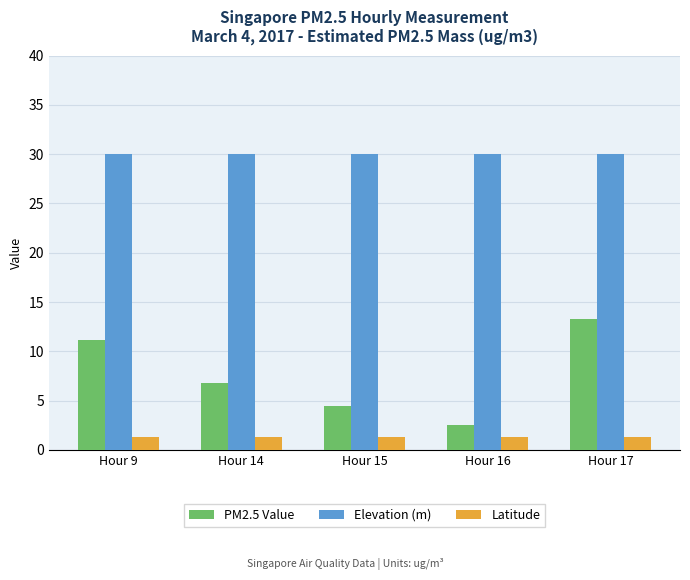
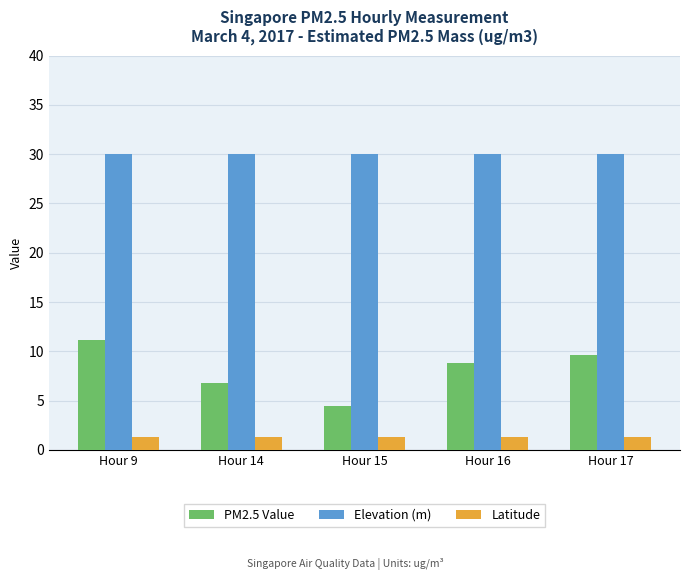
  {
    "PM2.5 Value": {
      "Hour 9": 11,
      "Hour 14": 7,
      "Hour 15": 5,
-     "Hour 16": 3,
-     "Hour 17": 13
+     "Hour 16": 9,
+     "Hour 17": 10
    },
    "Elevation (m)": {
      "Hour 9": 30,
      "Hour 14": 30,
      "Hour 15": 30,
      "Hour 16": 30,
      "Hour 17": 30
    },
    "Latitude": {
      "Hour 9": 1,
      "Hour 14": 1,
      "Hour 15": 1,
      "Hour 16": 1,
      "Hour 17": 1
    }
  }
